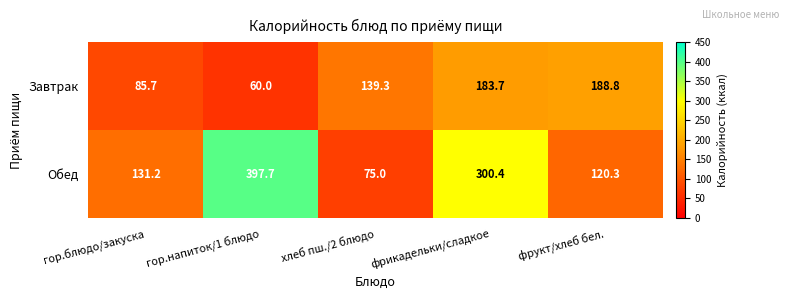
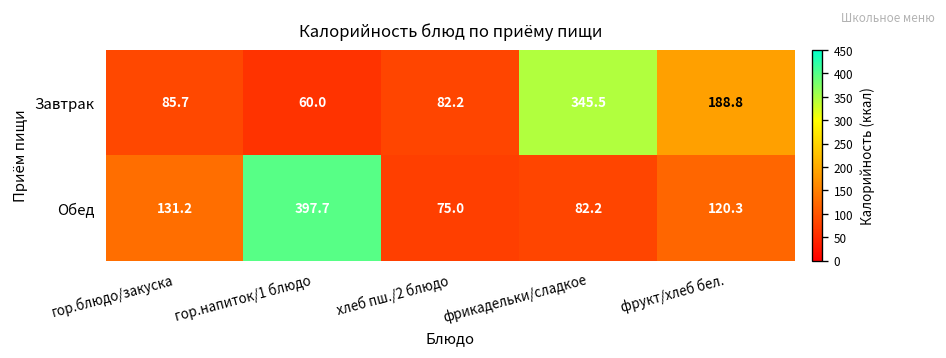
  {
    "Завтрак": {
      "гор.блюдо/закуска": 85.7,
      "гор.напиток/1 блюдо": 60.0,
-     "хлеб пш./2 блюдо": 139.3,
-     "фрикадельки/сладкое": 183.7,
+     "хлеб пш./2 блюдо": 82.2,
+     "фрикадельки/сладкое": 345.5,
      "фрукт/хлеб бел.": 188.8
    },
    "Обед": {
      "гор.блюдо/закуска": 131.2,
      "гор.напиток/1 блюдо": 397.7,
      "хлеб пш./2 блюдо": 75.0,
-     "фрикадельки/сладкое": 300.4,
+     "фрикадельки/сладкое": 82.2,
      "фрукт/хлеб бел.": 120.3
    }
  }
